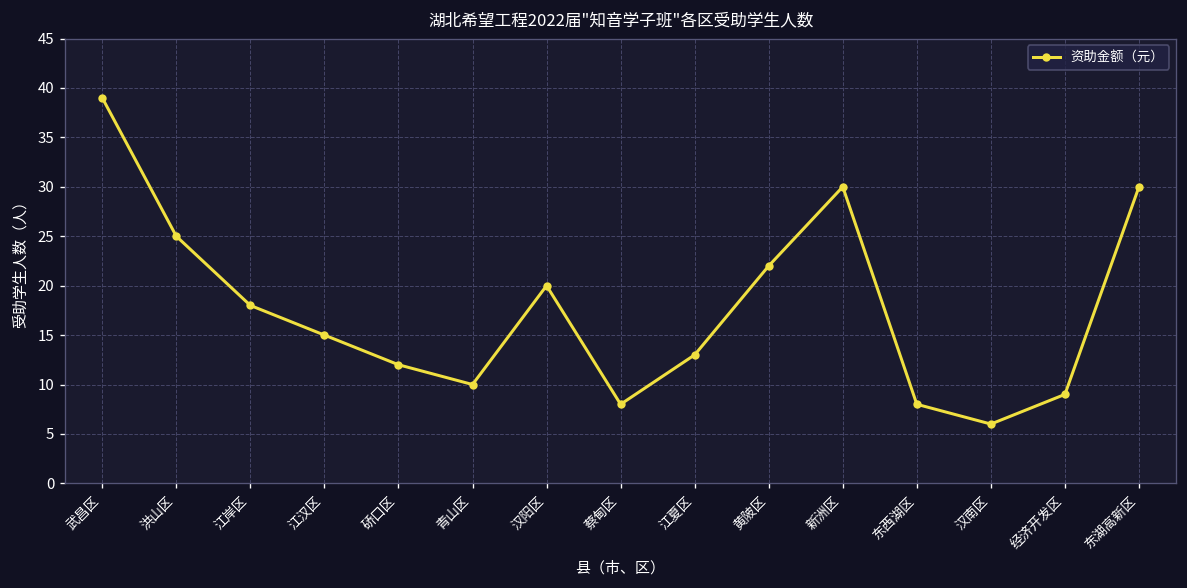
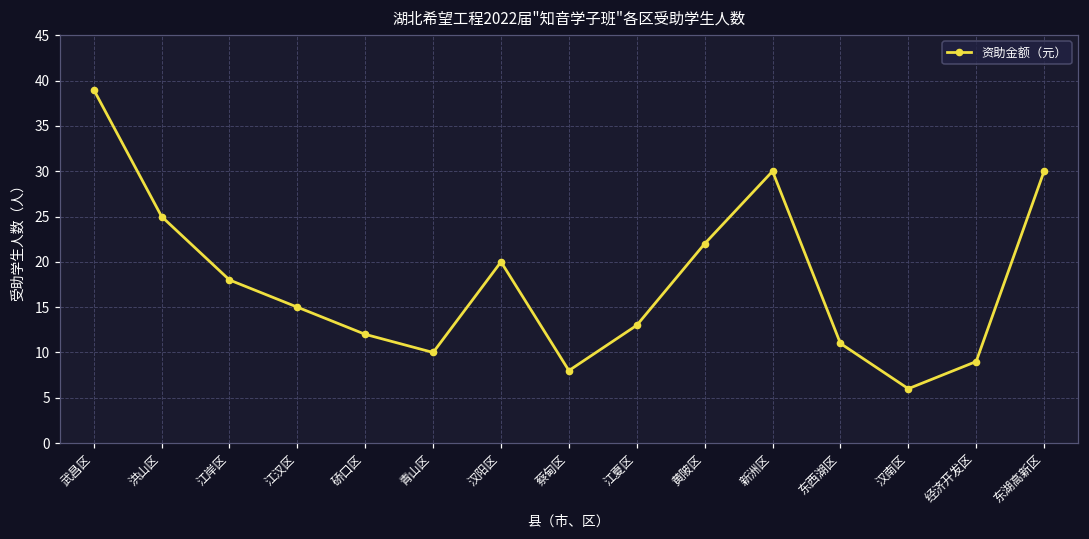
  {
    "武昌区": 39,
    "洪山区": 25,
    "江岸区": 18,
    "江汉区": 15,
    "硚口区": 12,
    "青山区": 10,
    "汉阳区": 20,
    "蔡甸区": 8,
    "江夏区": 13,
    "黄陂区": 22,
    "新洲区": 30,
-   "东西湖区": 8,
+   "东西湖区": 11,
    "汉南区": 6,
    "经济开发区": 9,
    "东湖高新区": 30
  }
